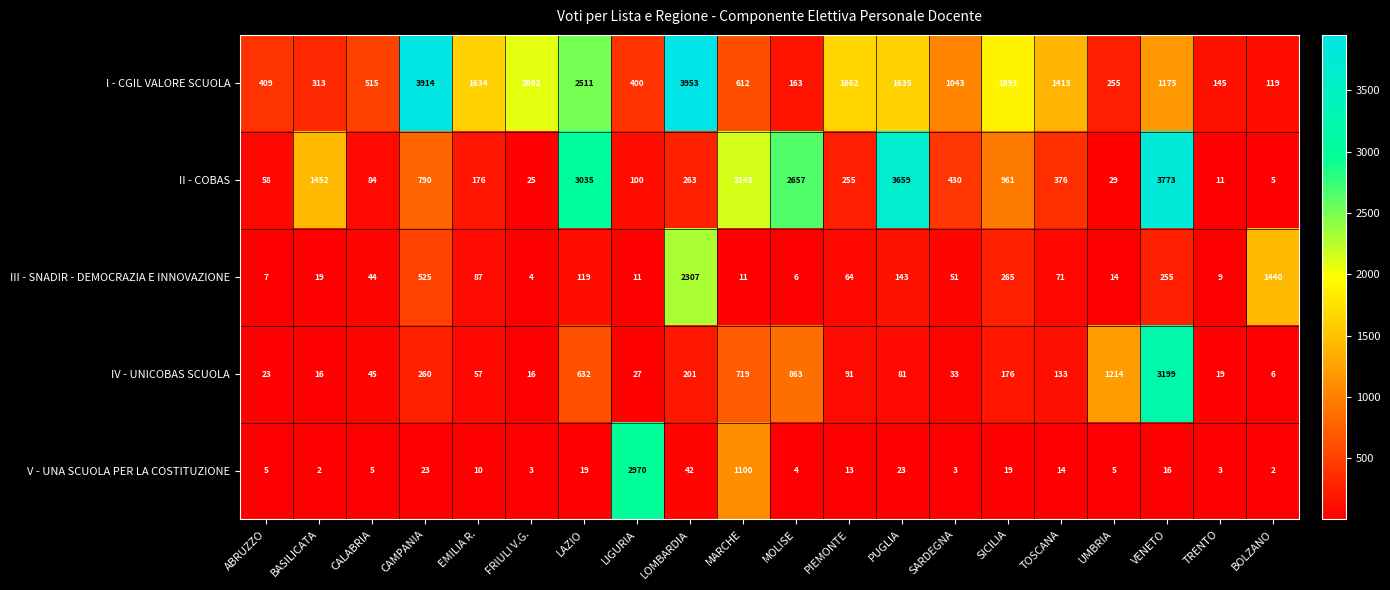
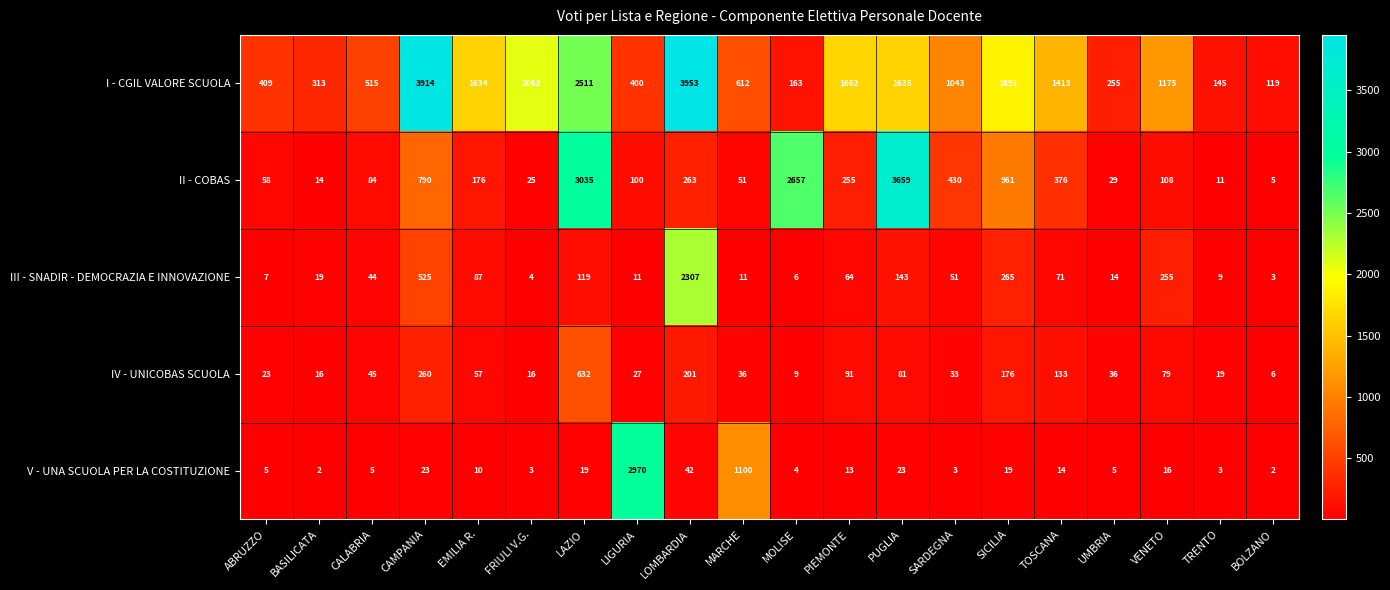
  {
    "I - CGIL VALORE SCUOLA": {
      "ABRUZZO": 409,
      "BASILICATA": 313,
      "CALABRIA": 515,
      "CAMPANIA": 3914,
      "EMILIA R.": 1634,
      "FRIULI V.G.": 2082,
      "LAZIO": 2511,
      "LIGURIA": 400,
      "LOMBARDIA": 3953,
      "MARCHE": 612,
      "MOLISE": 163,
      "PIEMONTE": 1662,
      "PUGLIA": 1635,
      "SARDEGNA": 1043,
      "SICILIA": 1891,
      "TOSCANA": 1413,
      "UMBRIA": 255,
      "VENETO": 1175,
      "TRENTO": 145,
      "BOLZANO": 119
    },
    "II - COBAS": {
      "ABRUZZO": 58,
-     "BASILICATA": 1452,
+     "BASILICATA": 14,
      "CALABRIA": 84,
      "CAMPANIA": 790,
      "EMILIA R.": 176,
      "FRIULI V.G.": 25,
      "LAZIO": 3035,
      "LIGURIA": 100,
      "LOMBARDIA": 263,
-     "MARCHE": 2143,
+     "MARCHE": 51,
      "MOLISE": 2657,
      "PIEMONTE": 255,
      "PUGLIA": 3659,
      "SARDEGNA": 430,
      "SICILIA": 961,
      "TOSCANA": 376,
      "UMBRIA": 29,
-     "VENETO": 3773,
+     "VENETO": 108,
      "TRENTO": 11,
      "BOLZANO": 5
    },
    "III - SNADIR - DEMOCRAZIA E INNOVAZIONE": {
      "ABRUZZO": 7,
      "BASILICATA": 19,
      "CALABRIA": 44,
      "CAMPANIA": 525,
      "EMILIA R.": 87,
      "FRIULI V.G.": 4,
      "LAZIO": 119,
      "LIGURIA": 11,
      "LOMBARDIA": 2307,
      "MARCHE": 11,
      "MOLISE": 6,
      "PIEMONTE": 64,
      "PUGLIA": 143,
      "SARDEGNA": 51,
      "SICILIA": 265,
      "TOSCANA": 71,
      "UMBRIA": 14,
      "VENETO": 255,
      "TRENTO": 9,
-     "BOLZANO": 1440
+     "BOLZANO": 3
    },
    "IV - UNICOBAS SCUOLA": {
      "ABRUZZO": 23,
      "BASILICATA": 16,
      "CALABRIA": 45,
      "CAMPANIA": 260,
      "EMILIA R.": 57,
      "FRIULI V.G.": 16,
      "LAZIO": 632,
      "LIGURIA": 27,
      "LOMBARDIA": 201,
-     "MARCHE": 719,
-     "MOLISE": 863,
+     "MARCHE": 36,
+     "MOLISE": 9,
      "PIEMONTE": 91,
      "PUGLIA": 81,
      "SARDEGNA": 33,
      "SICILIA": 176,
      "TOSCANA": 133,
-     "UMBRIA": 1214,
-     "VENETO": 3199,
+     "UMBRIA": 36,
+     "VENETO": 79,
      "TRENTO": 19,
      "BOLZANO": 6
    },
    "V - UNA SCUOLA PER LA COSTITUZIONE": {
      "ABRUZZO": 5,
      "BASILICATA": 2,
      "CALABRIA": 5,
      "CAMPANIA": 23,
      "EMILIA R.": 10,
      "FRIULI V.G.": 3,
      "LAZIO": 19,
      "LIGURIA": 2970,
      "LOMBARDIA": 42,
      "MARCHE": 1100,
      "MOLISE": 4,
      "PIEMONTE": 13,
      "PUGLIA": 23,
      "SARDEGNA": 3,
      "SICILIA": 19,
      "TOSCANA": 14,
      "UMBRIA": 5,
      "VENETO": 16,
      "TRENTO": 3,
      "BOLZANO": 2
    }
  }
